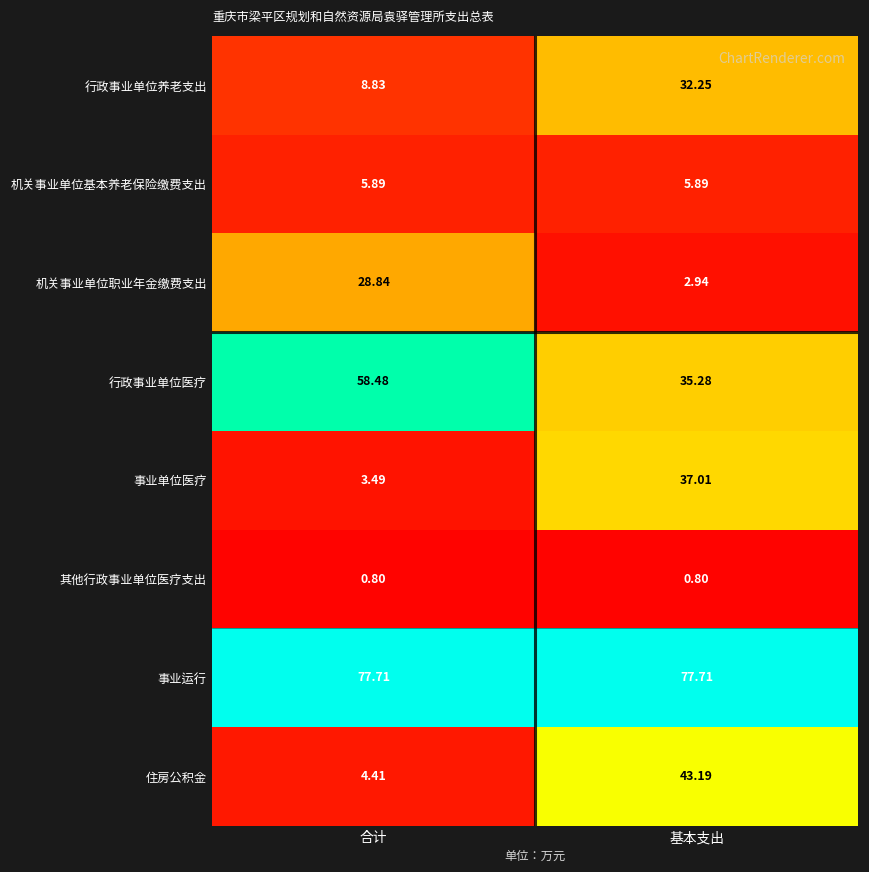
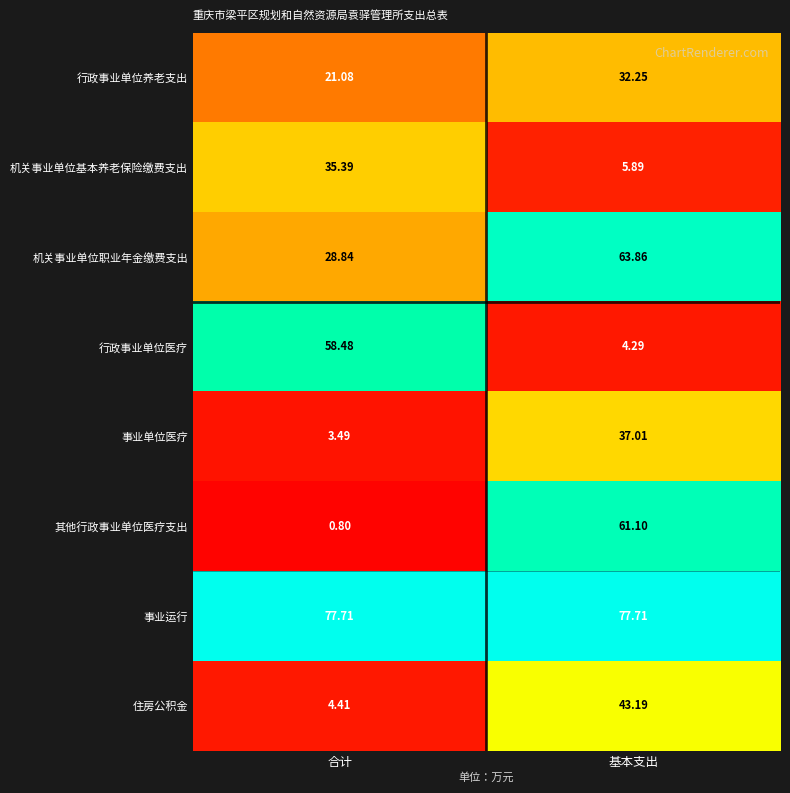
  {
    "行政事业单位养老支出": {
-     "合计": 8.83
+     "合计": 21.08
    },
    "机关事业单位基本养老保险缴费支出": {
-     "合计": 5.89,
+     "合计": 35.39,
      "基本支出": 5.89
    },
    "机关事业单位职业年金缴费支出": {
      "合计": 28.84,
-     "基本支出": 2.94
+     "基本支出": 63.86
    },
    "行政事业单位医疗": {
      "合计": 58.48,
-     "基本支出": 35.28
+     "基本支出": 4.29
    },
    "事业单位医疗": {
      "合计": 3.49,
      "基本支出": 37.01
    },
    "其他行政事业单位医疗支出": {
      "合计": 0.80,
-     "基本支出": 0.80
+     "基本支出": 61.10
    },
    "事业运行": {
      "合计": 77.71,
      "基本支出": 77.71
    },
    "住房公积金": {
      "合计": 4.41,
      "基本支出": 43.19
    }
  }
